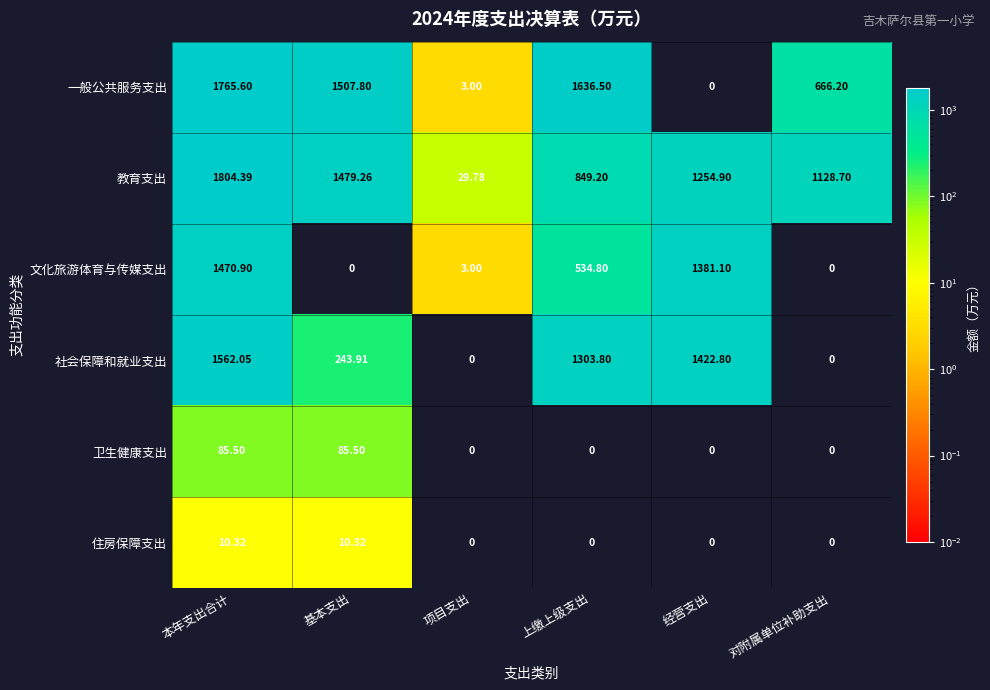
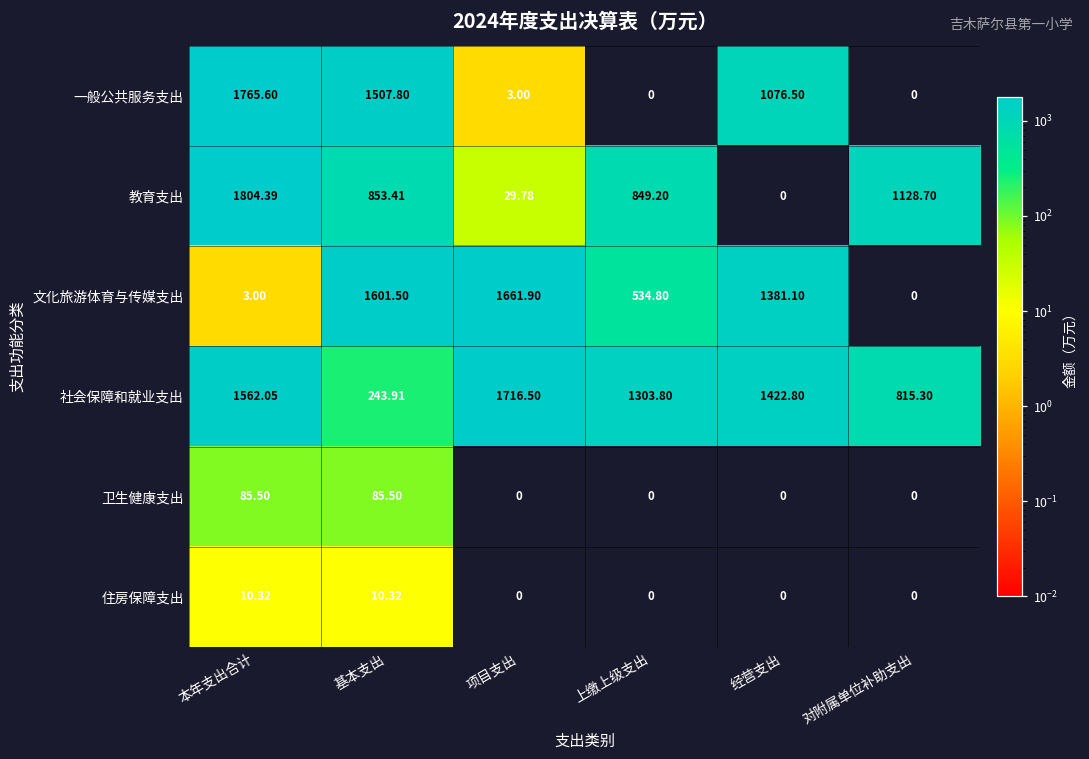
  {
    "一般公共服务支出": {
      "本年支出合计": 1765.60,
      "基本支出": 1507.80,
      "项目支出": 3.00,
-     "上缴上级支出": 1636.50,
-     "经营支出": 0,
-     "对附属单位补助支出": 666.20
+     "上缴上级支出": 0,
+     "经营支出": 1076.50,
+     "对附属单位补助支出": 0
    },
    "教育支出": {
      "本年支出合计": 1804.39,
-     "基本支出": 1479.26,
+     "基本支出": 853.41,
      "项目支出": 29.78,
      "上缴上级支出": 849.20,
-     "经营支出": 1254.90,
+     "经营支出": 0,
      "对附属单位补助支出": 1128.70
    },
    "文化旅游体育与传媒支出": {
-     "本年支出合计": 1470.90,
-     "基本支出": 0,
-     "项目支出": 3.00,
+     "本年支出合计": 3.00,
+     "基本支出": 1601.50,
+     "项目支出": 1661.90,
      "上缴上级支出": 534.80,
      "经营支出": 1381.10,
      "对附属单位补助支出": 0
    },
    "社会保障和就业支出": {
      "本年支出合计": 1562.05,
      "基本支出": 243.91,
-     "项目支出": 0,
+     "项目支出": 1716.50,
      "上缴上级支出": 1303.80,
      "经营支出": 1422.80,
-     "对附属单位补助支出": 0
+     "对附属单位补助支出": 815.30
    },
    "卫生健康支出": {
      "本年支出合计": 85.50,
      "基本支出": 85.50,
      "项目支出": 0,
      "上缴上级支出": 0,
      "经营支出": 0,
      "对附属单位补助支出": 0
    },
    "住房保障支出": {
      "本年支出合计": 10.32,
      "基本支出": 10.32,
      "项目支出": 0,
      "上缴上级支出": 0,
      "经营支出": 0,
      "对附属单位补助支出": 0
    }
  }
